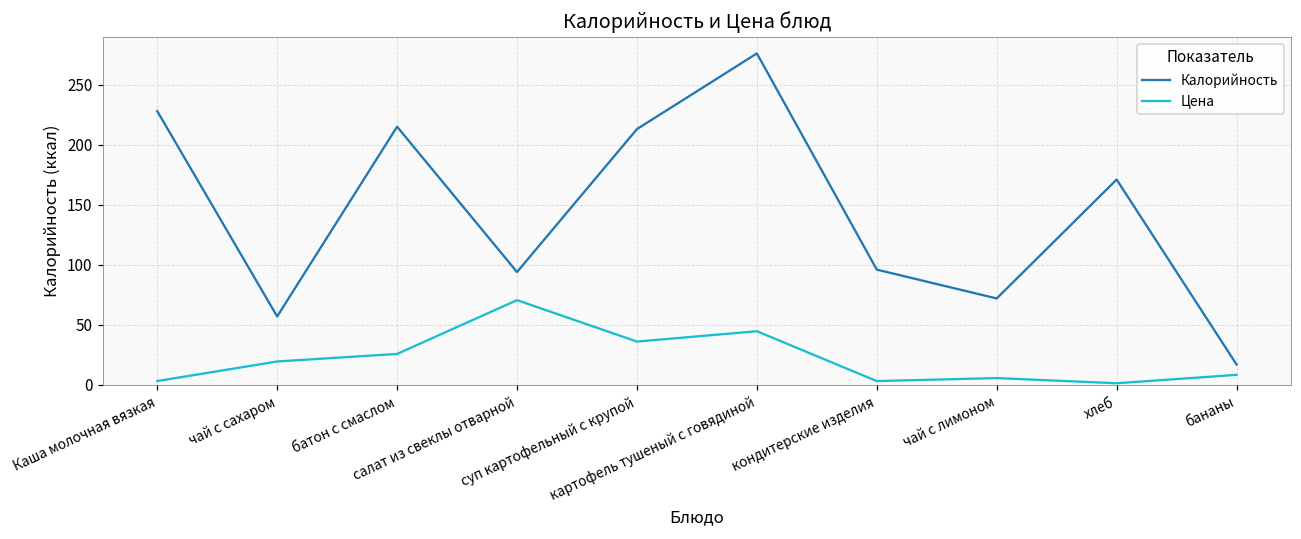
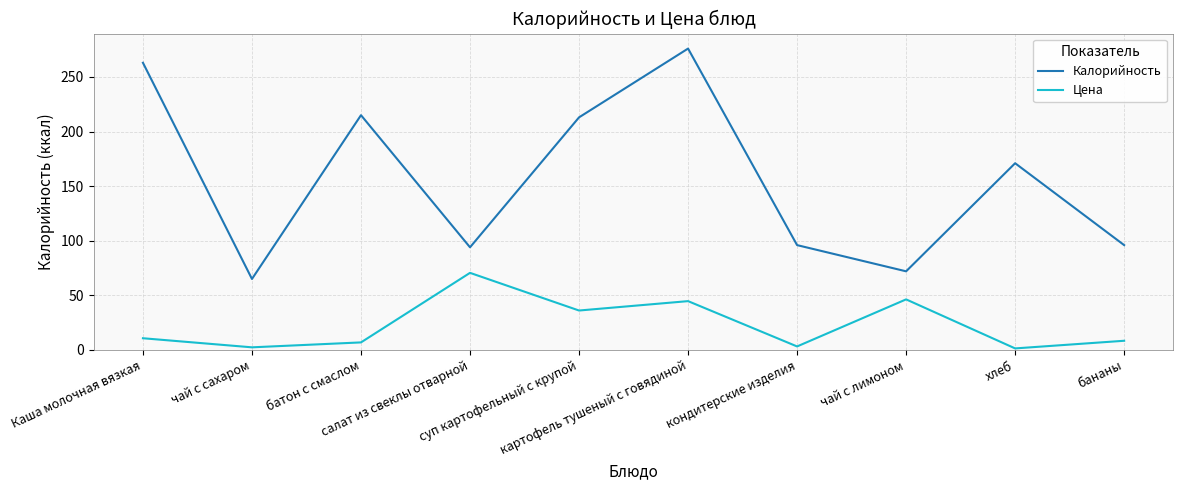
  {
    "Калорийность": {
-     "Каша молочная вязкая": 228,
-     "чай с сахаром": 57,
+     "Каша молочная вязкая": 263,
+     "чай с сахаром": 65,
      "батон с смаслом": 215,
      "салат из свеклы отварной": 94,
      "суп картофельный с крупой": 213,
      "картофель тушеный с говядиной": 276,
      "кондитерские изделия": 96,
      "чай с лимоном": 72,
      "хлеб": 171,
-     "бананы": 17
+     "бананы": 96
    },
    "Цена": {
-     "Каша молочная вязкая": 3,
-     "чай с сахаром": 20,
-     "батон с смаслом": 26,
+     "Каша молочная вязкая": 11,
+     "чай с сахаром": 2,
+     "батон с смаслом": 7,
      "салат из свеклы отварной": 71,
      "суп картофельный с крупой": 36,
      "картофель тушеный с говядиной": 45,
      "кондитерские изделия": 3,
-     "чай с лимоном": 6,
+     "чай с лимоном": 46,
      "хлеб": 1,
      "бананы": 8
    }
  }
